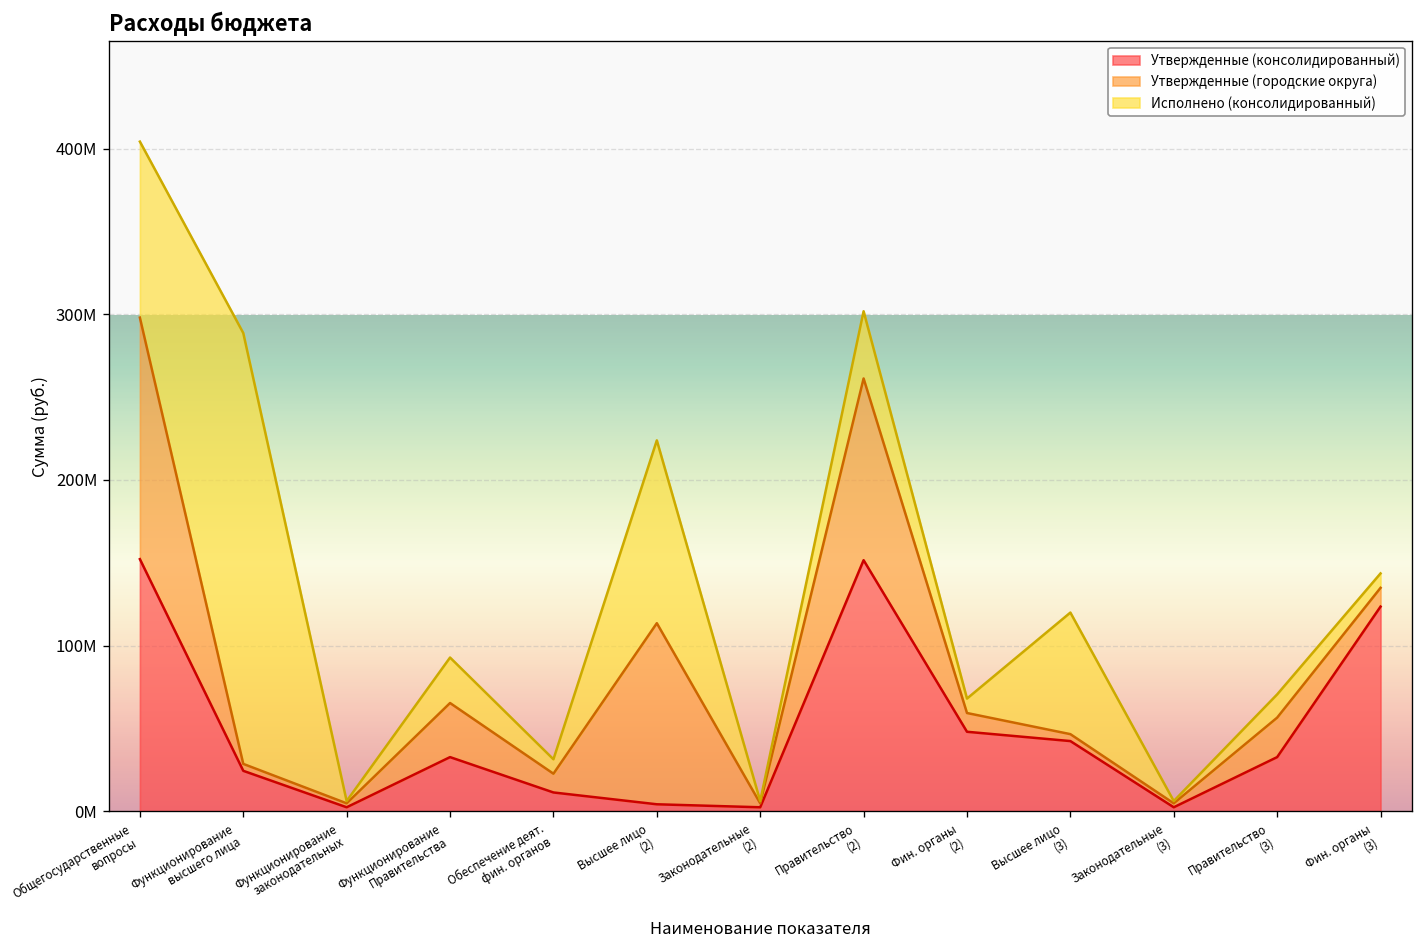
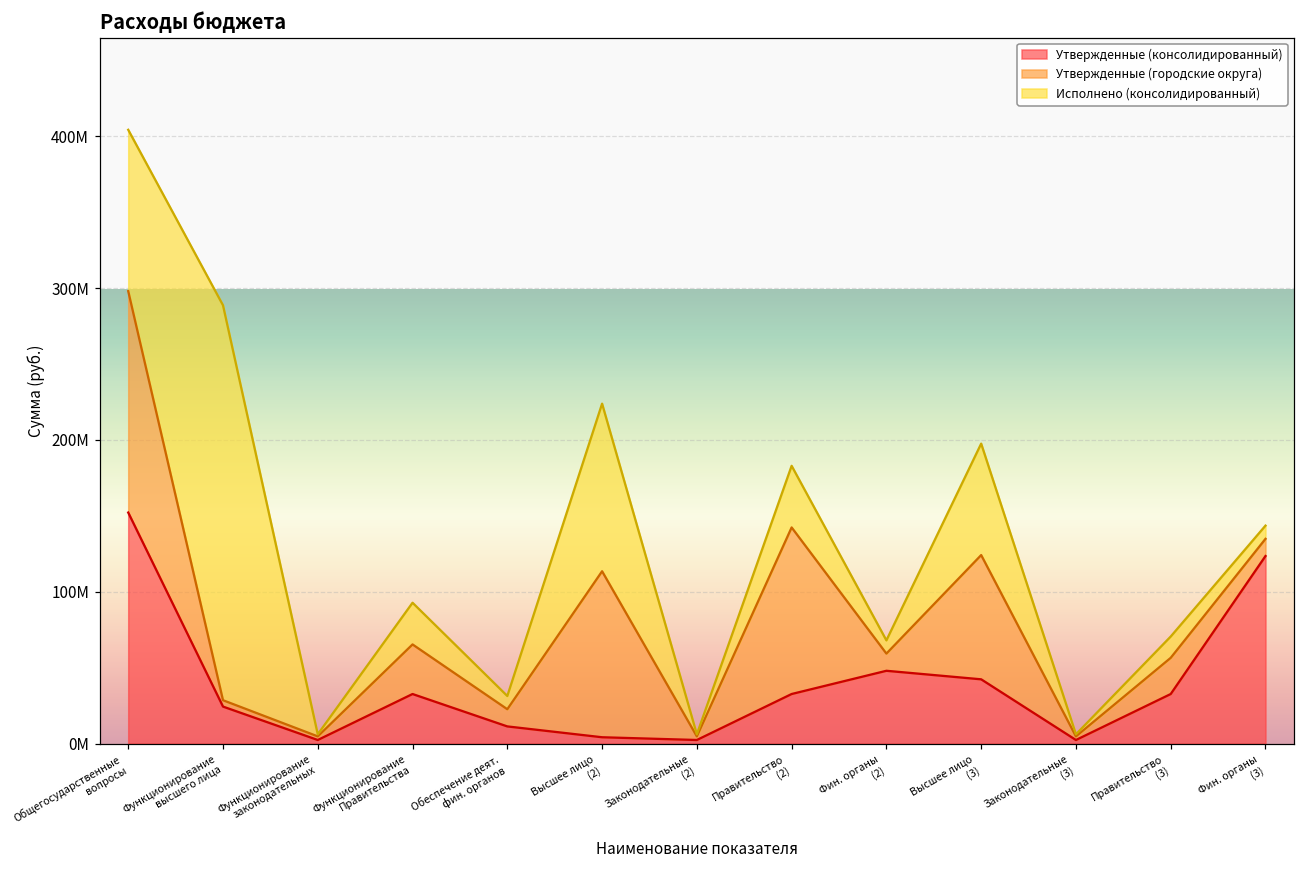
  {
    "Утвержденные (консолидированный)": {
      "Общегосударственные вопросы": 152000000,
      "Функционирование высшего лица": 24000000,
      "Функционирование законодательных": 2000000,
      "Функционирование Правительства": 33000000,
      "Обеспечение деят. фин. органов": 11000000,
      "Высшее лицо (2)": 4000000,
      "Законодательные (2)": 2000000,
-     "Правительство (2)": 152000000,
+     "Правительство (2)": 33000000,
      "Фин. органы (2)": 48000000,
      "Высшее лицо (3)": 42000000,
      "Законодательные (3)": 2000000,
      "Правительство (3)": 33000000,
      "Фин. органы (3)": 124000000
    },
    "Утвержденные (городские округа)": {
      "Общегосударственные вопросы": 146000000,
      "Функционирование высшего лица": 4000000,
      "Функционирование Правительства": 33000000,
      "Обеспечение деят. фин. органов": 11000000,
      "Высшее лицо (2)": 109000000,
      "Правительство (2)": 110000000,
      "Фин. органы (2)": 11000000,
-     "Высшее лицо (3)": 4000000,
+     "Высшее лицо (3)": 82000000,
      "Правительство (3)": 24000000,
      "Фин. органы (3)": 11000000
    },
    "Исполнено (консолидированный)": {
      "Общегосударственные вопросы": 106000000,
      "Функционирование высшего лица": 260000000,
      "Функционирование Правительства": 27000000,
      "Обеспечение деят. фин. органов": 9000000,
      "Высшее лицо (2)": 110000000,
      "Правительство (2)": 41000000,
      "Фин. органы (2)": 9000000,
      "Высшее лицо (3)": 73000000,
      "Правительство (3)": 14000000,
      "Фин. органы (3)": 9000000
    }
  }
